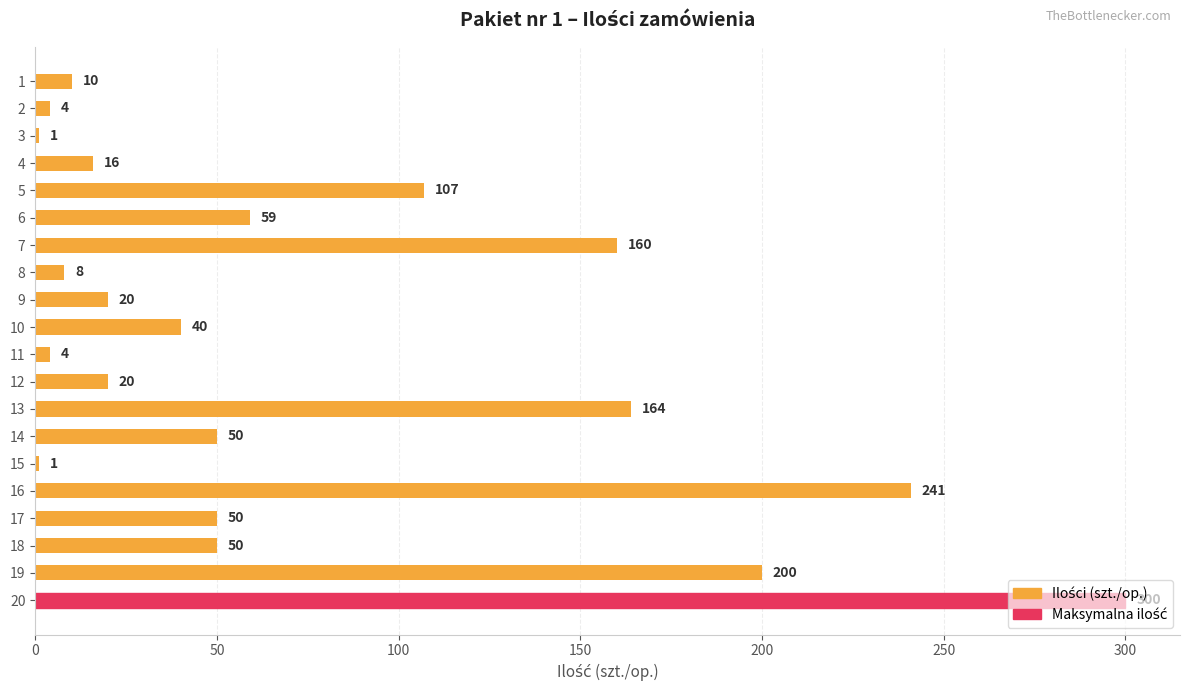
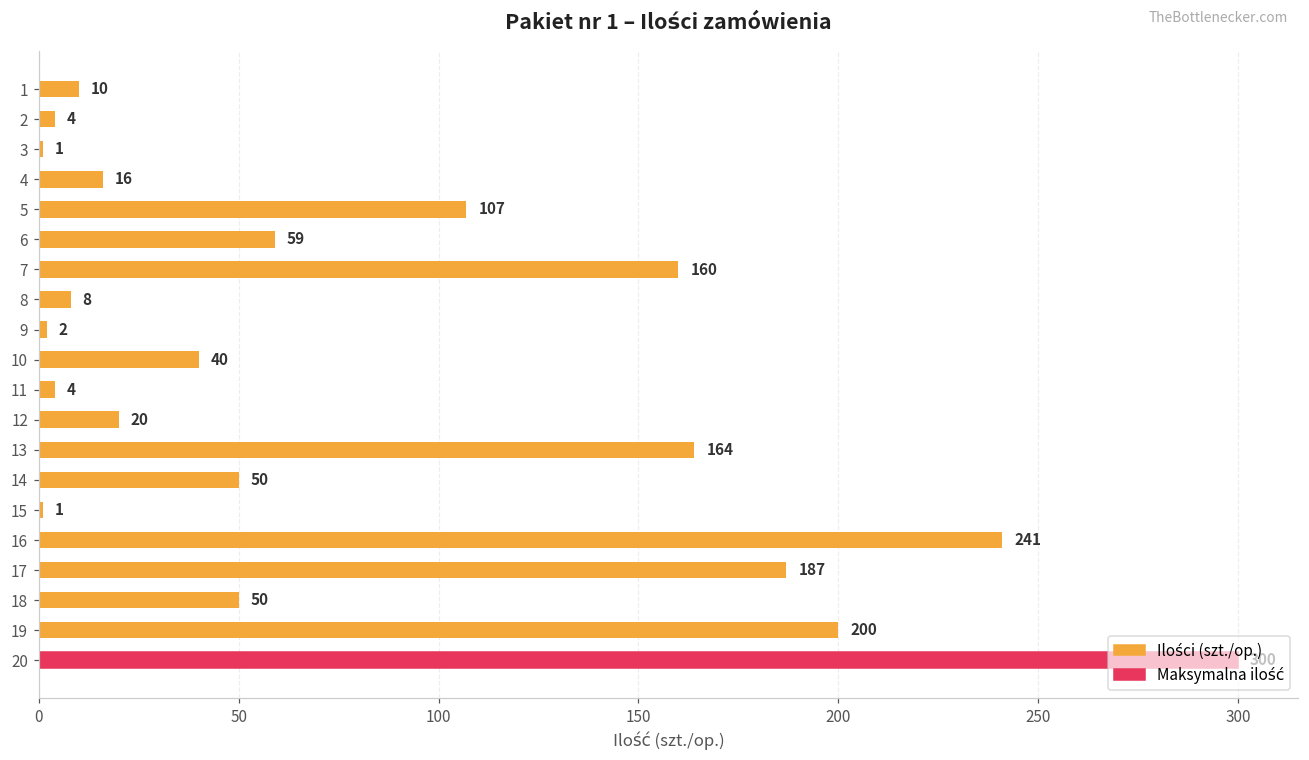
  {
    "1": 10,
    "2": 4,
    "3": 1,
    "4": 16,
    "5": 107,
    "6": 59,
    "7": 160,
    "8": 8,
-   "9": 20,
+   "9": 2,
    "10": 40,
    "11": 4,
    "12": 20,
    "13": 164,
    "14": 50,
    "15": 1,
    "16": 241,
-   "17": 50,
+   "17": 187,
    "18": 50,
    "19": 200
  }
